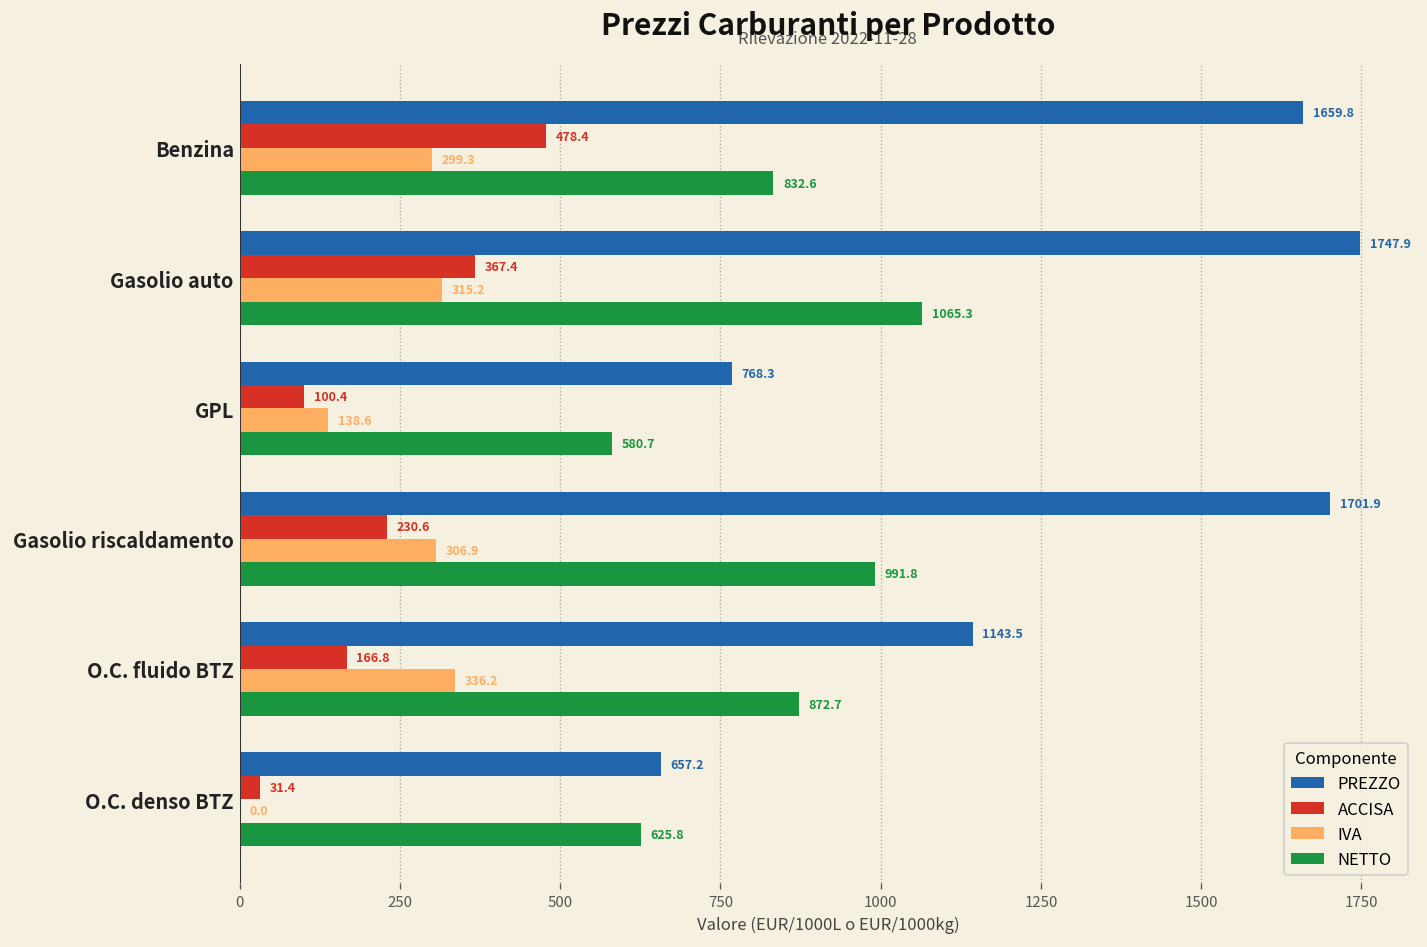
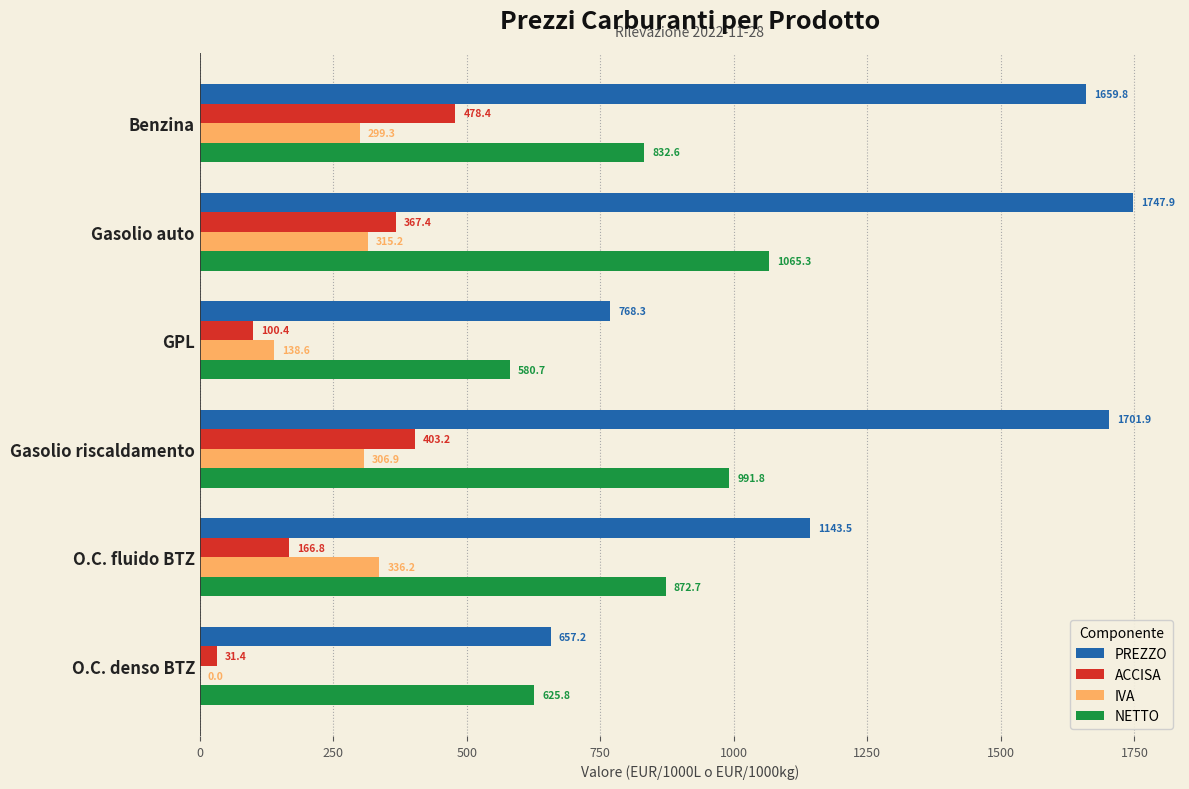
  {
    "PREZZO": {
      "Benzina": 1659.8,
      "Gasolio auto": 1747.9,
      "GPL": 768.3,
      "Gasolio riscaldamento": 1701.9,
      "O.C. fluido BTZ": 1143.5,
      "O.C. denso BTZ": 657.2
    },
    "ACCISA": {
      "Benzina": 478.4,
      "Gasolio auto": 367.4,
      "GPL": 100.4,
-     "Gasolio riscaldamento": 230.6,
+     "Gasolio riscaldamento": 403.2,
      "O.C. fluido BTZ": 166.8,
      "O.C. denso BTZ": 31.4
    },
    "IVA": {
      "Benzina": 299.3,
      "Gasolio auto": 315.2,
      "GPL": 138.6,
      "Gasolio riscaldamento": 306.9,
      "O.C. fluido BTZ": 336.2,
      "O.C. denso BTZ": 0.0
    },
    "NETTO": {
      "Benzina": 832.6,
      "Gasolio auto": 1065.3,
      "GPL": 580.7,
      "Gasolio riscaldamento": 991.8,
      "O.C. fluido BTZ": 872.7,
      "O.C. denso BTZ": 625.8
    }
  }
